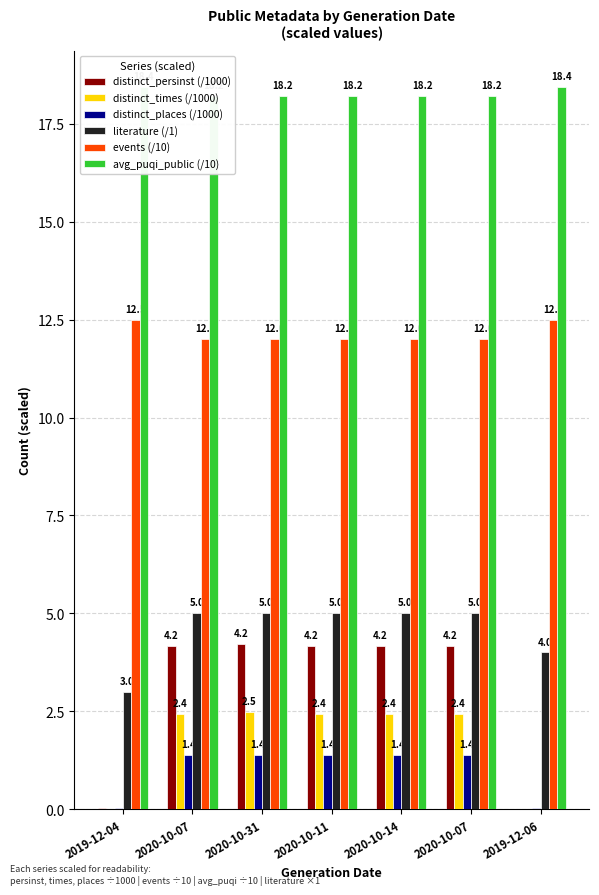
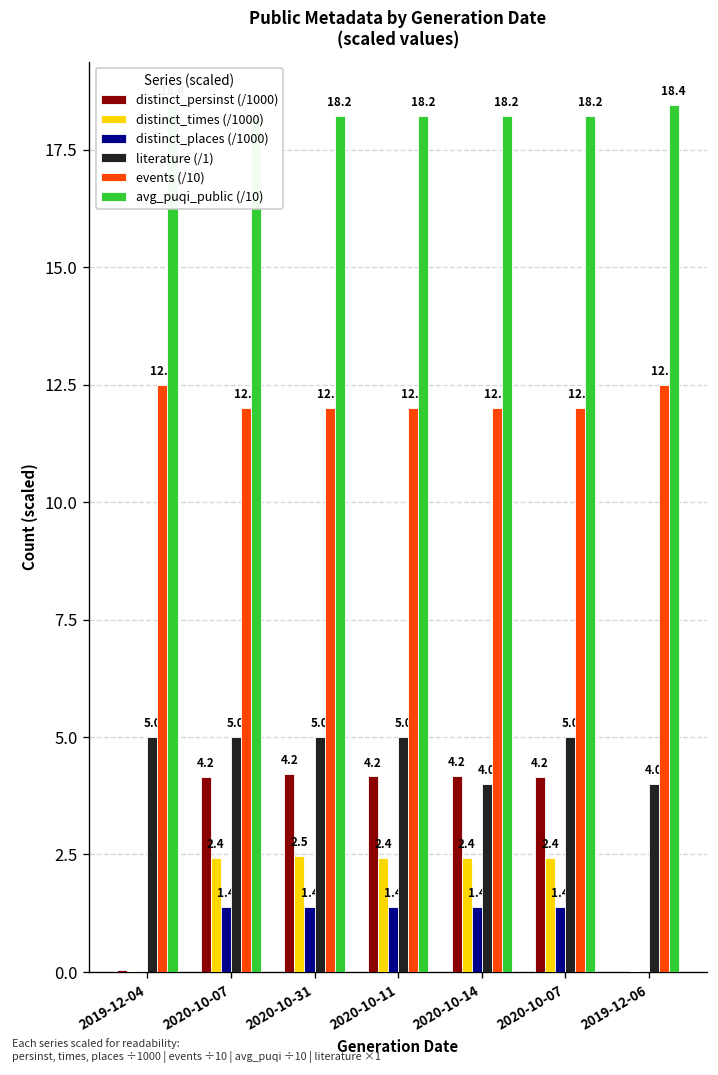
  {
    "distinct_persinst (/1000)": {
      "2020-10-31": 4.2,
      "2020-10-11": 4.2,
      "2020-10-14": 4.2
    },
    "distinct_times (/1000)": {
      "2020-10-31": 2.5,
      "2020-10-11": 2.4,
      "2020-10-14": 2.4
    },
    "distinct_places (/1000)": {
      "2020-10-31": 1.4,
      "2020-10-11": 1.4,
      "2020-10-14": 1.4
    },
    "literature (/1)": {
-     "2019-12-04": 3.0,
+     "2019-12-04": 5.0,
      "2020-10-31": 5.0,
      "2020-10-11": 5.0,
-     "2020-10-14": 5.0,
+     "2020-10-14": 4.0,
      "2019-12-06": 4.0
    },
    "events (/10)": {
      "2019-12-04": 12.5,
      "2020-10-31": 12.0,
      "2020-10-11": 12.0,
      "2020-10-14": 12.0,
      "2019-12-06": 12.5
    },
    "avg_puqi_public (/10)": {
      "2020-10-31": 18.2,
      "2020-10-11": 18.2,
      "2020-10-14": 18.2,
      "2019-12-06": 18.4
    }
  }
